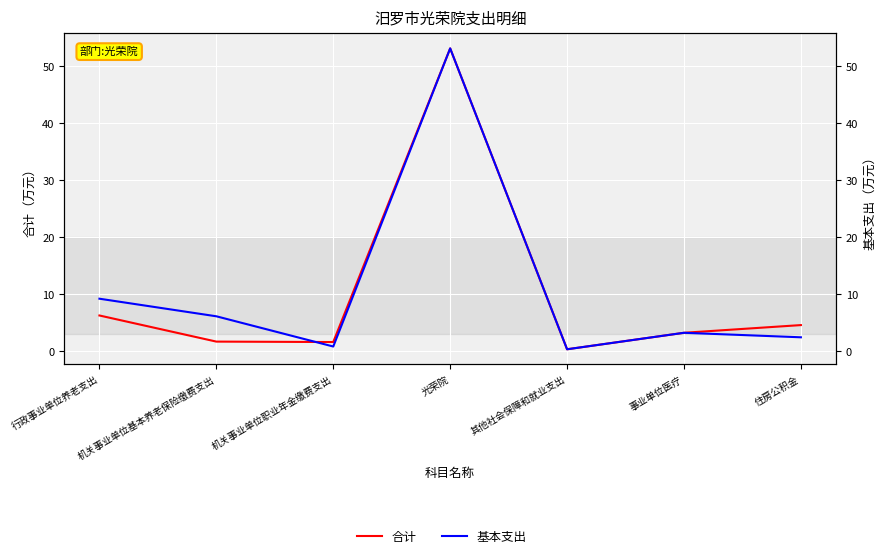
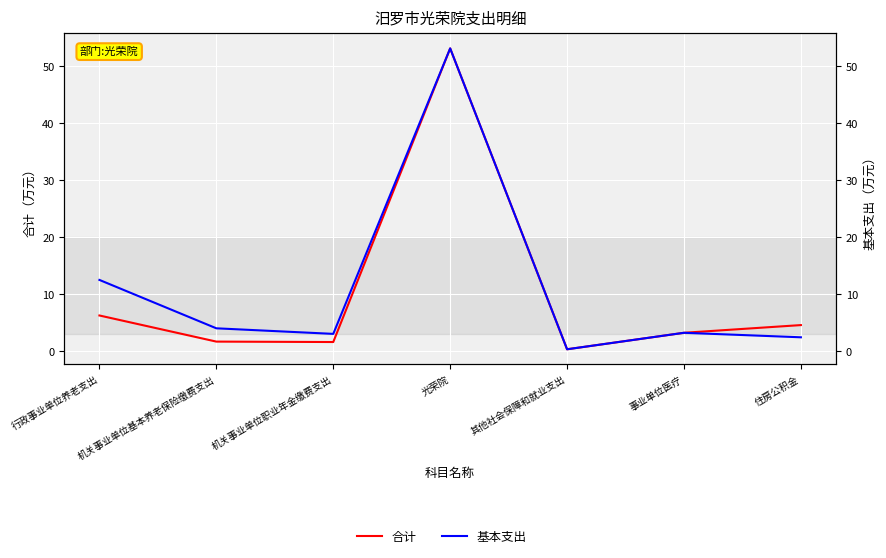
  {
    "合计": {
      "行政事业单位养老支出": 6,
      "机关事业单位基本养老保险缴费支出": 2,
      "机关事业单位职业年金缴费支出": 2,
      "光荣院": 53,
      "其他社会保障和就业支出": 0,
      "事业单位医疗": 3,
      "住房公积金": 5
    },
    "基本支出": {
-     "行政事业单位养老支出": 9,
-     "机关事业单位基本养老保险缴费支出": 6,
-     "机关事业单位职业年金缴费支出": 1,
+     "行政事业单位养老支出": 13,
+     "机关事业单位基本养老保险缴费支出": 4,
+     "机关事业单位职业年金缴费支出": 3,
      "光荣院": 53,
      "其他社会保障和就业支出": 0,
      "事业单位医疗": 3,
      "住房公积金": 2
    }
  }
